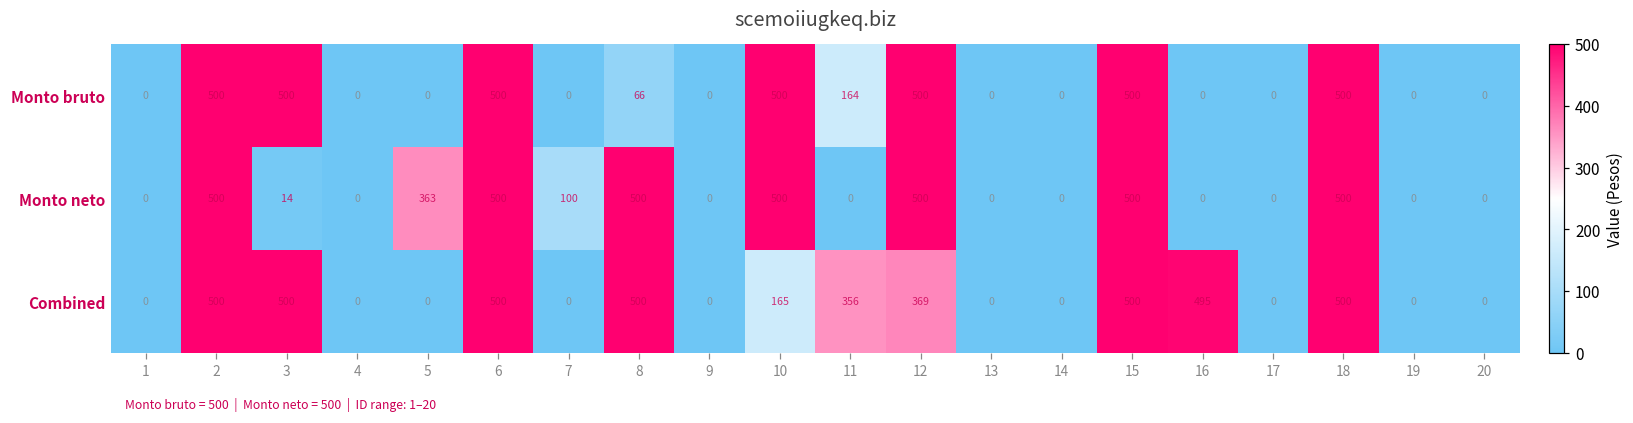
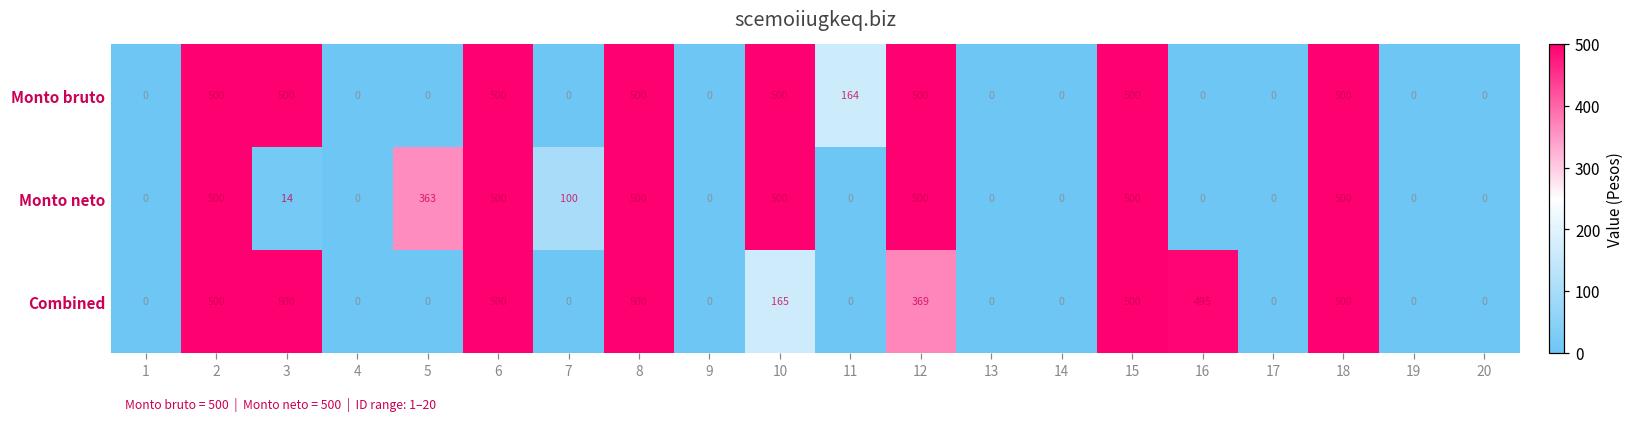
  {
    "Monto bruto": {
      "1": 0,
      "2": 500,
      "3": 500,
      "4": 0,
      "5": 0,
      "6": 500,
      "7": 0,
-     "8": 66,
+     "8": 500,
      "9": 0,
      "10": 500,
      "11": 164,
      "12": 500,
      "13": 0,
      "14": 0,
      "15": 500,
      "16": 0,
      "17": 0,
      "18": 500,
      "19": 0,
      "20": 0
    },
    "Monto neto": {
      "1": 0,
      "2": 500,
      "3": 14,
      "4": 0,
      "5": 363,
      "6": 500,
      "7": 100,
      "8": 500,
      "9": 0,
      "10": 500,
      "11": 0,
      "12": 500,
      "13": 0,
      "14": 0,
      "15": 500,
      "16": 0,
      "17": 0,
      "18": 500,
      "19": 0,
      "20": 0
    },
    "Combined": {
      "1": 0,
      "2": 500,
      "3": 500,
      "4": 0,
      "5": 0,
      "6": 500,
      "7": 0,
      "8": 500,
      "9": 0,
      "10": 165,
-     "11": 356,
+     "11": 0,
      "12": 369,
      "13": 0,
      "14": 0,
      "15": 500,
      "16": 495,
      "17": 0,
      "18": 500,
      "19": 0,
      "20": 0
    }
  }
